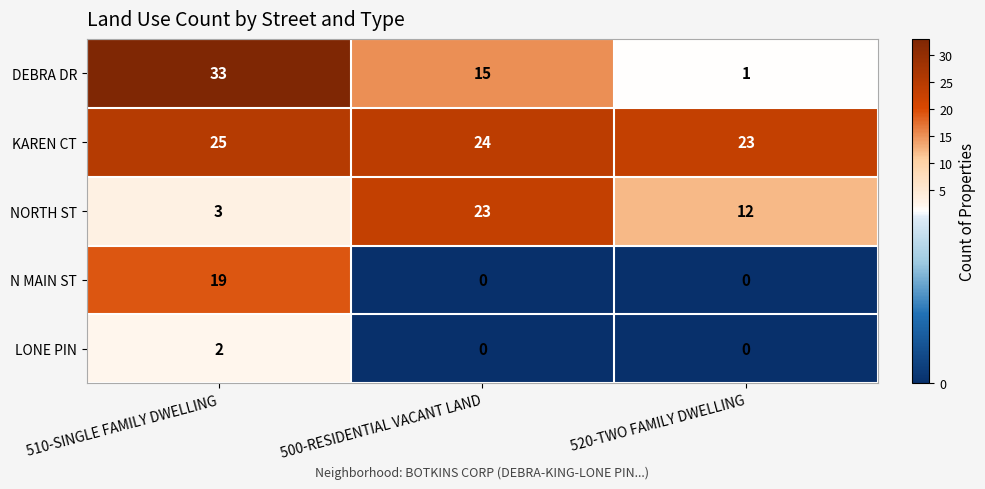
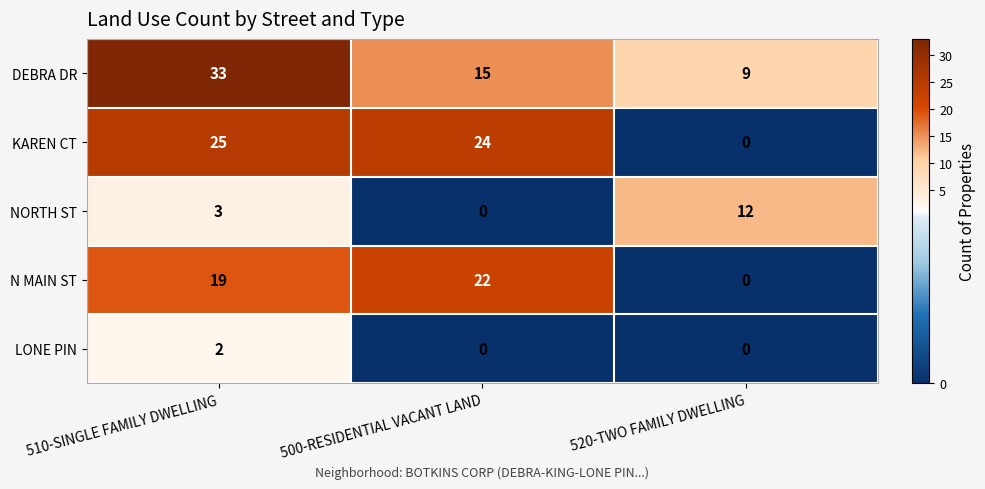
  {
    "DEBRA DR": {
      "510-SINGLE FAMILY DWELLING": 33,
      "500-RESIDENTIAL VACANT LAND": 15,
-     "520-TWO FAMILY DWELLING": 1
+     "520-TWO FAMILY DWELLING": 9
    },
    "KAREN CT": {
      "510-SINGLE FAMILY DWELLING": 25,
      "500-RESIDENTIAL VACANT LAND": 24,
-     "520-TWO FAMILY DWELLING": 23
+     "520-TWO FAMILY DWELLING": 0
    },
    "NORTH ST": {
      "510-SINGLE FAMILY DWELLING": 3,
-     "500-RESIDENTIAL VACANT LAND": 23,
+     "500-RESIDENTIAL VACANT LAND": 0,
      "520-TWO FAMILY DWELLING": 12
    },
    "N MAIN ST": {
      "510-SINGLE FAMILY DWELLING": 19,
-     "500-RESIDENTIAL VACANT LAND": 0,
+     "500-RESIDENTIAL VACANT LAND": 22,
      "520-TWO FAMILY DWELLING": 0
    },
    "LONE PIN": {
      "510-SINGLE FAMILY DWELLING": 2,
      "500-RESIDENTIAL VACANT LAND": 0,
      "520-TWO FAMILY DWELLING": 0
    }
  }
